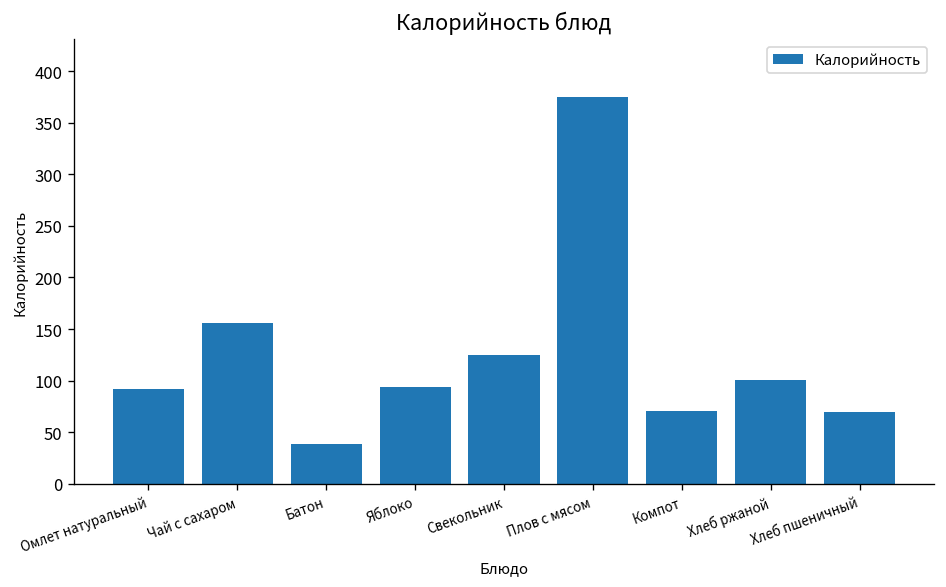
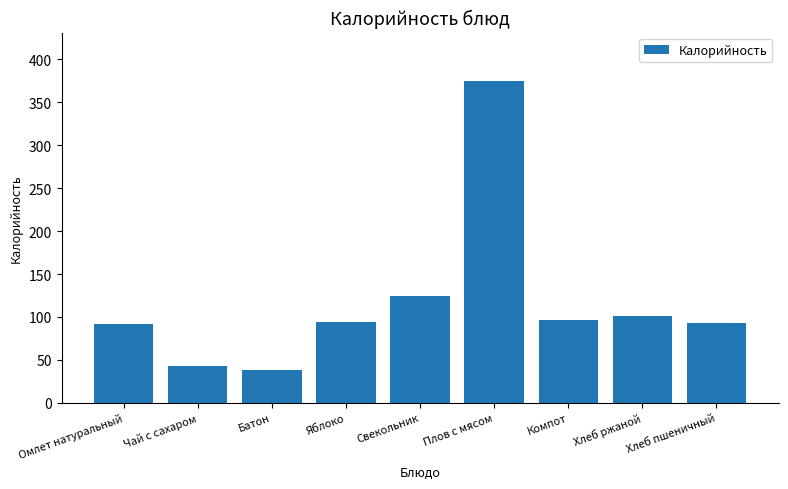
  {
    "Омлет натуральный": 90,
-   "Чай с сахаром": 160,
+   "Чай с сахаром": 40,
    "Батон": 40,
    "Яблоко": 90,
    "Свекольник": 130,
    "Плов с мясом": 370,
-   "Компот": 70,
+   "Компот": 100,
    "Хлеб ржаной": 100,
-   "Хлеб пшеничный": 70
+   "Хлеб пшеничный": 90
  }
